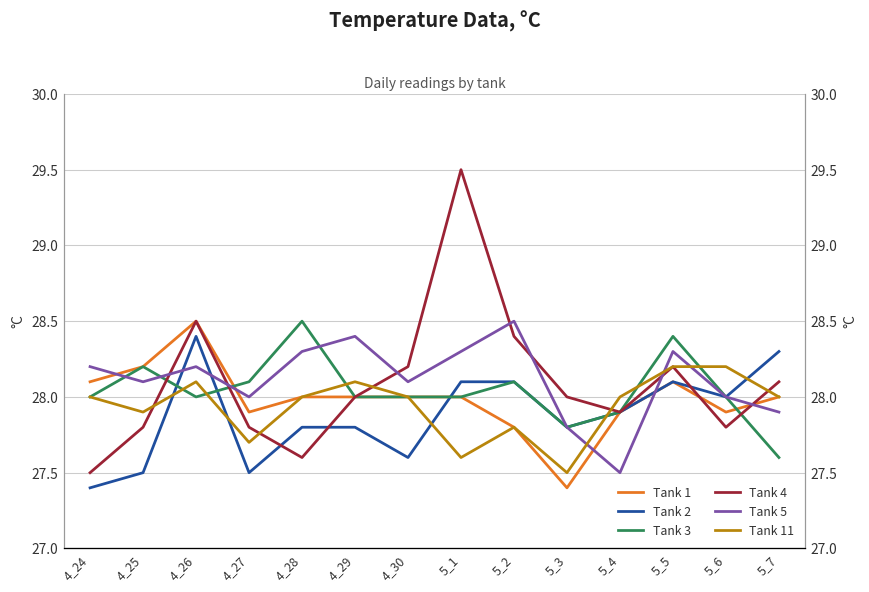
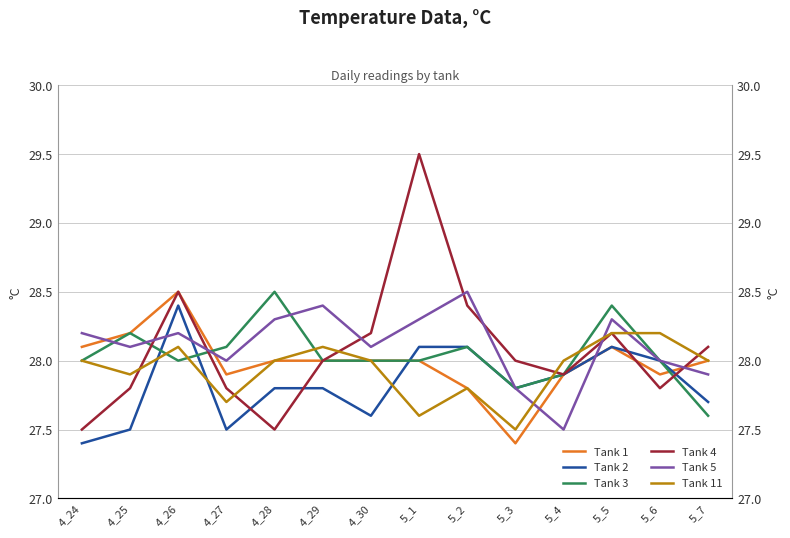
  {
    "Tank 2": {
      "4_24": 27.4,
      "4_25": 27.5,
      "4_26": 28.4,
      "4_27": 27.5,
      "4_28": 27.8,
      "4_29": 27.8,
      "4_30": 27.6,
      "5_1": 28.1,
-     "5_7": 28.3
+     "5_7": 27.7
    },
    "Tank 3": {
      "4_26": 28.0,
      "4_27": 28.1,
      "4_28": 28.5,
      "5_5": 28.4,
      "5_7": 27.6
    },
    "Tank 4": {
      "4_24": 27.5,
      "4_25": 27.8,
      "4_27": 27.8,
-     "4_28": 27.6,
+     "4_28": 27.5,
      "4_30": 28.2,
      "5_1": 29.5,
      "5_2": 28.4,
      "5_3": 28.0,
      "5_6": 27.8,
      "5_7": 28.1
    },
    "Tank 5": {
      "4_24": 28.2,
      "4_25": 28.1,
      "4_26": 28.2,
      "4_27": 28.0,
      "4_28": 28.3,
      "4_29": 28.4,
      "4_30": 28.1,
      "5_1": 28.3,
      "5_2": 28.5,
      "5_4": 27.5,
      "5_5": 28.3,
      "5_7": 27.9
    }
  }
